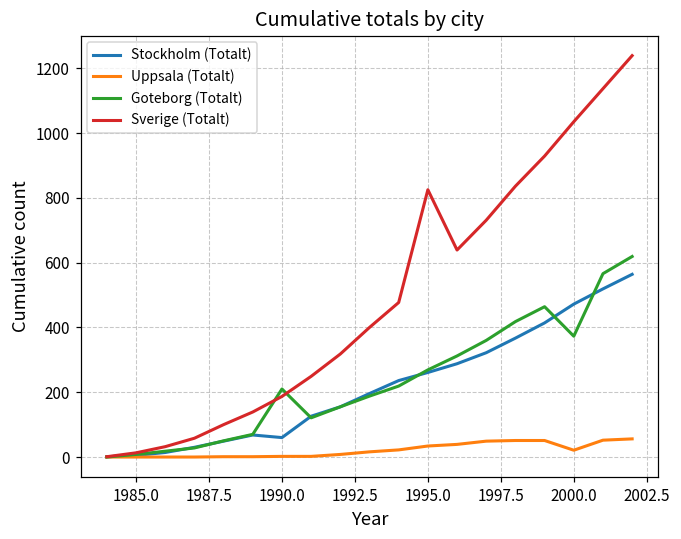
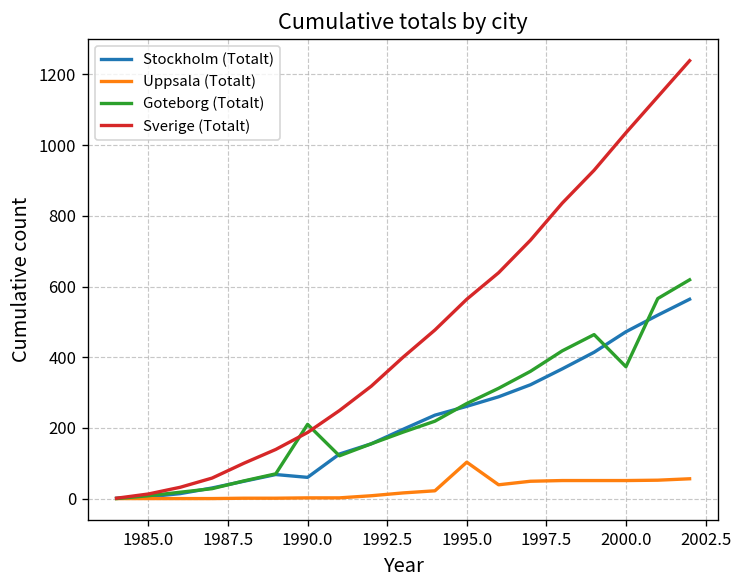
  {
    "Stockholm (Totalt)": {
      "1990.0": 60,
      "2000.0": 470
    },
    "Uppsala (Totalt)": {
      "1990.0": 0,
-     "1995.0": 30,
-     "2000.0": 20
+     "1995.0": 100,
+     "2000.0": 50
    },
    "Goteborg (Totalt)": {
      "1990.0": 210,
      "2000.0": 370
    },
    "Sverige (Totalt)": {
      "1990.0": 190,
-     "1995.0": 830,
+     "1995.0": 560,
      "2000.0": 1040
    }
  }
